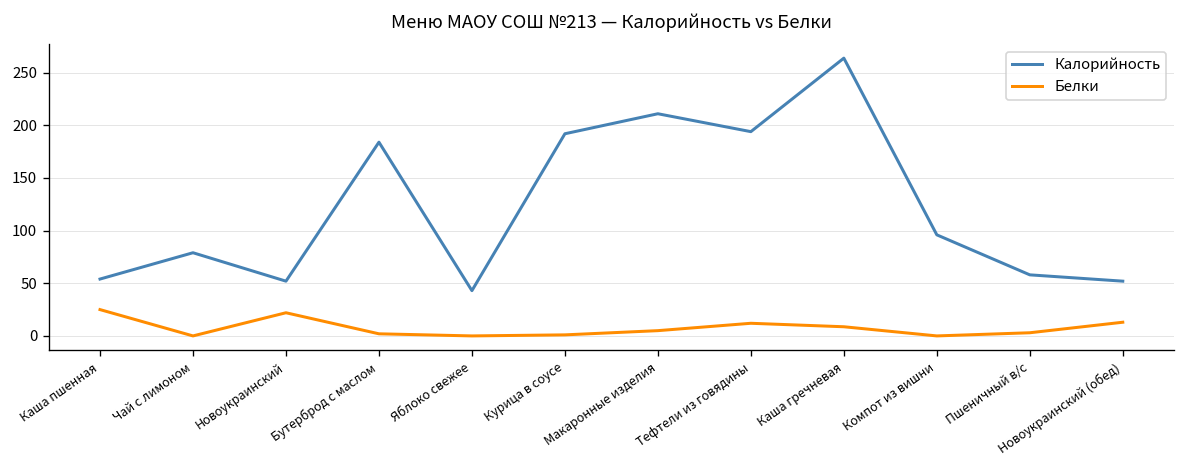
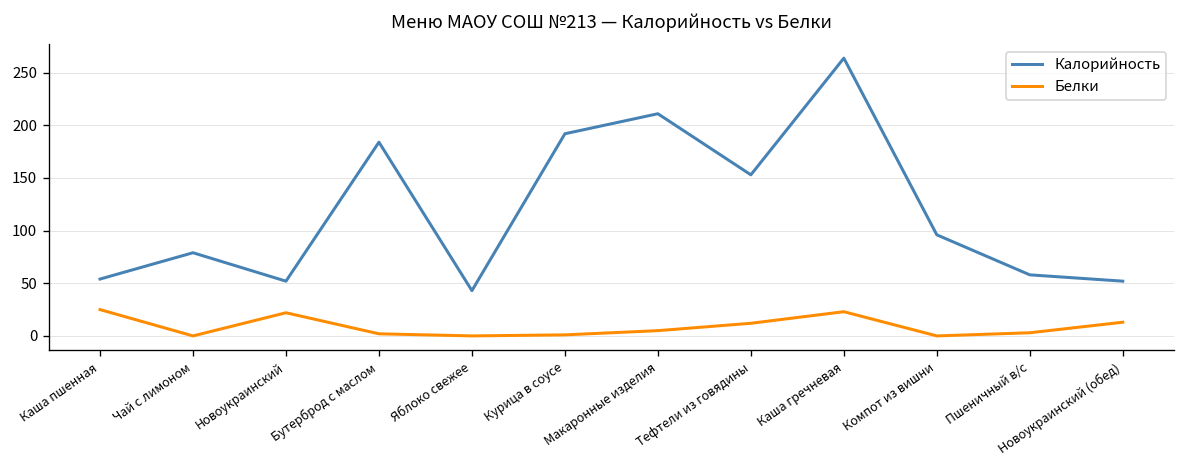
  {
    "Калорийность": {
      "Каша пшенная": 50,
      "Чай с лимоном": 80,
      "Новоукраинский": 50,
      "Бутерброд с маслом": 180,
      "Яблоко свежее": 40,
      "Курица в соусе": 190,
      "Макаронные изделия": 210,
-     "Тефтели из говядины": 190,
+     "Тефтели из говядины": 150,
      "Каша гречневая": 260,
      "Компот из вишни": 100,
      "Пшеничный в/с": 60,
      "Новоукраинский (обед)": 50
    },
    "Белки": {
      "Каша пшенная": 30,
      "Чай с лимоном": 0,
      "Новоукраинский": 20,
      "Бутерброд с маслом": 0,
      "Яблоко свежее": 0,
      "Курица в соусе": 0,
      "Макаронные изделия": 10,
      "Тефтели из говядины": 10,
-     "Каша гречневая": 10,
+     "Каша гречневая": 20,
      "Компот из вишни": 0,
      "Пшеничный в/с": 0,
      "Новоукраинский (обед)": 10
    }
  }
